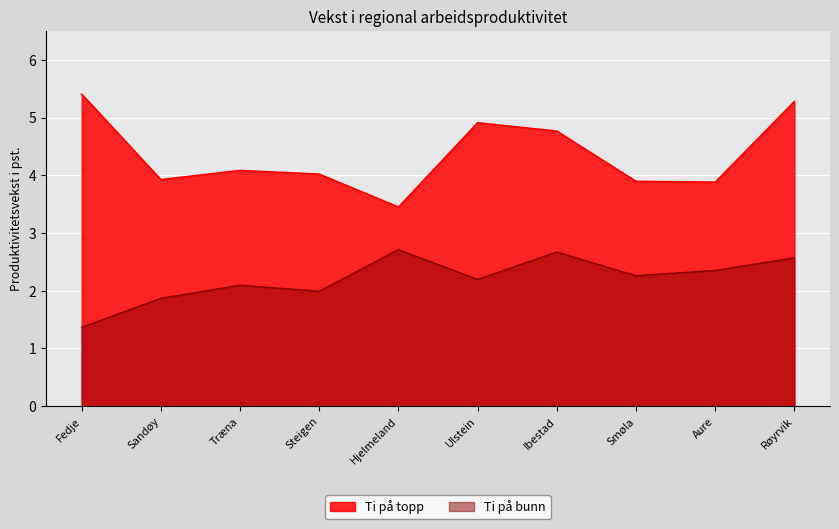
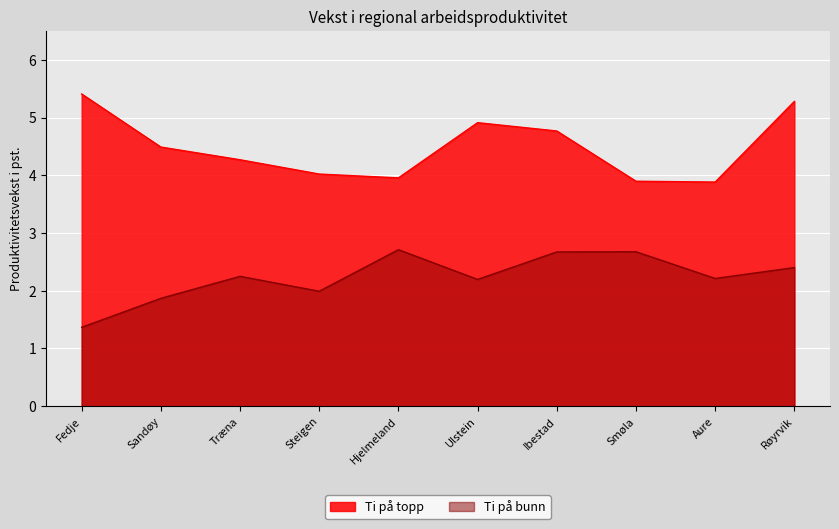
  {
    "Ti på topp": {
      "Fedje": 5.4,
-     "Sandøy": 3.9,
-     "Træna": 4.1,
+     "Sandøy": 4.5,
+     "Træna": 4.3,
      "Steigen": 4.0,
-     "Hjelmeland": 3.5,
+     "Hjelmeland": 4.0,
      "Ulstein": 4.9,
      "Ibestad": 4.8,
      "Smøla": 3.9,
      "Aure": 3.9,
      "Røyrvik": 5.3
    },
    "Ti på bunn": {
      "Fedje": 1.4,
      "Sandøy": 1.9,
-     "Træna": 2.1,
+     "Træna": 2.2,
      "Steigen": 2.0,
      "Hjelmeland": 2.7,
      "Ulstein": 2.2,
      "Ibestad": 2.7,
-     "Smøla": 2.3,
-     "Aure": 2.4,
-     "Røyrvik": 2.6
+     "Smøla": 2.7,
+     "Aure": 2.2,
+     "Røyrvik": 2.4
    }
  }
